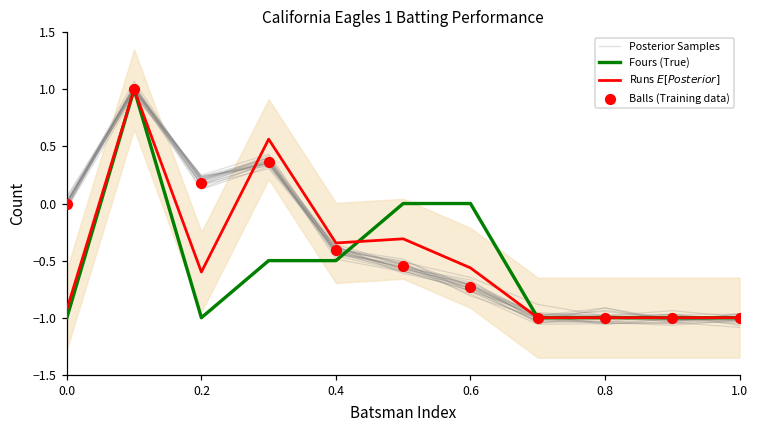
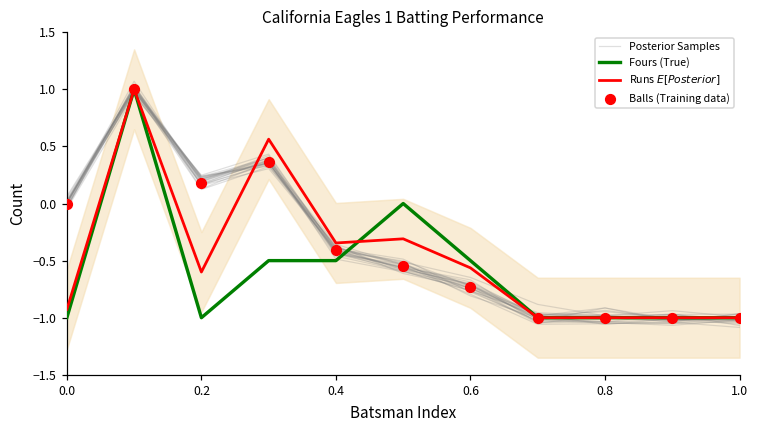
  {
    "Fours (True)": {
      "0.0": -1.00,
      "0.2": -1.00,
-     "0.6": 0.00
+     "0.6": -0.50
    }
  }
